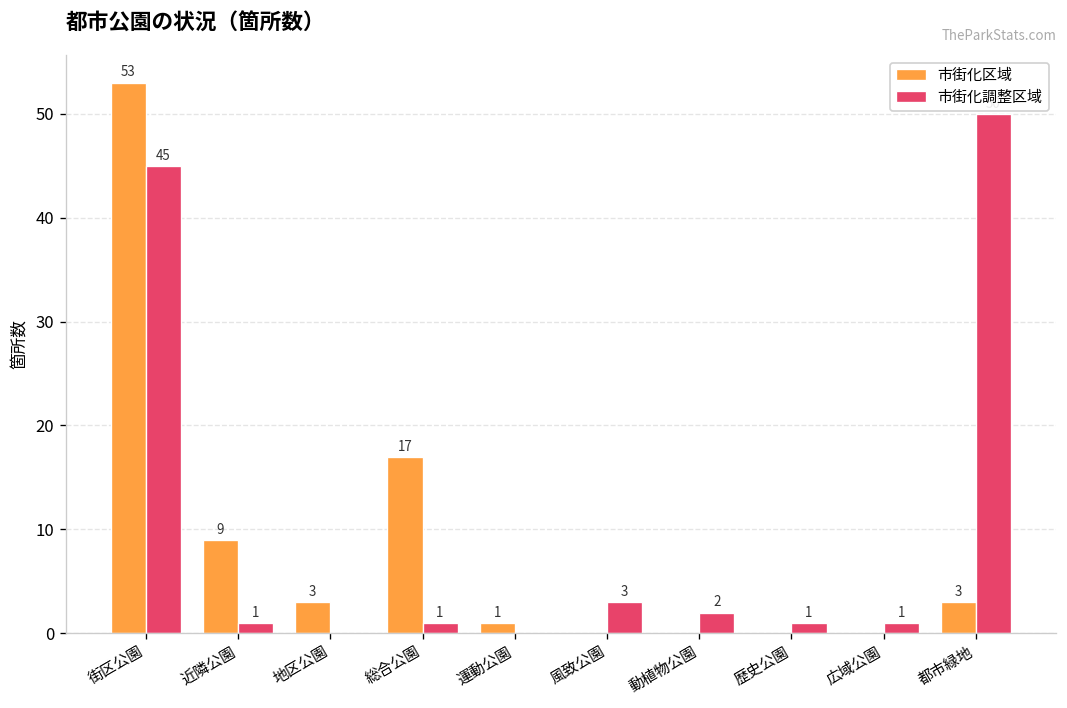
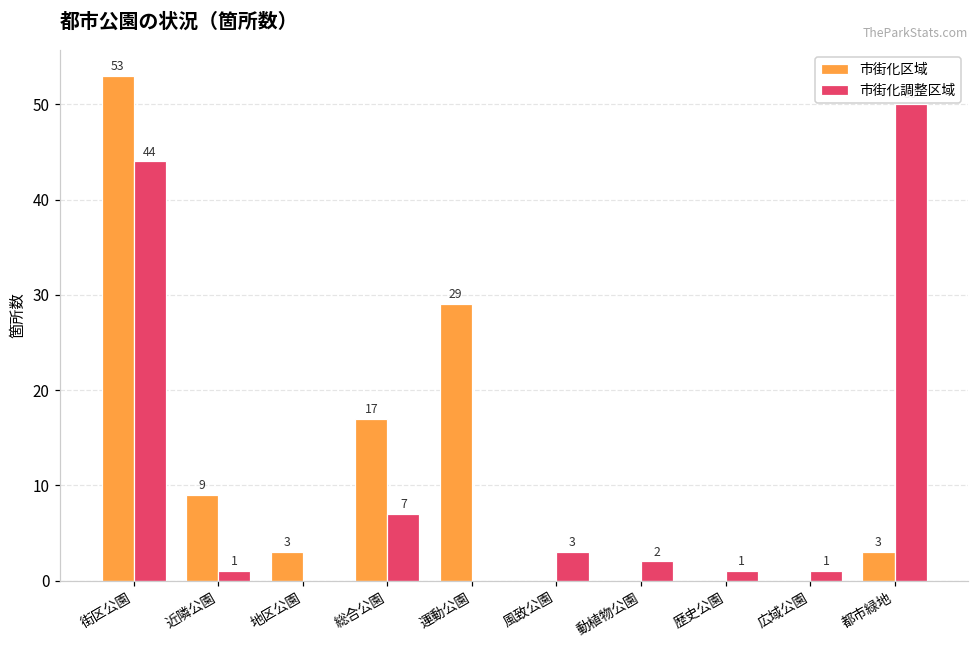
  {
    "市街化区域": {
      "街区公園": 53,
      "近隣公園": 9,
      "地区公園": 3,
      "総合公園": 17,
-     "運動公園": 1,
+     "運動公園": 29,
      "都市緑地": 3
    },
    "市街化調整区域": {
-     "街区公園": 45,
+     "街区公園": 44,
      "近隣公園": 1,
-     "総合公園": 1,
+     "総合公園": 7,
      "風致公園": 3,
      "動植物公園": 2,
      "歴史公園": 1,
      "広域公園": 1
    }
  }
